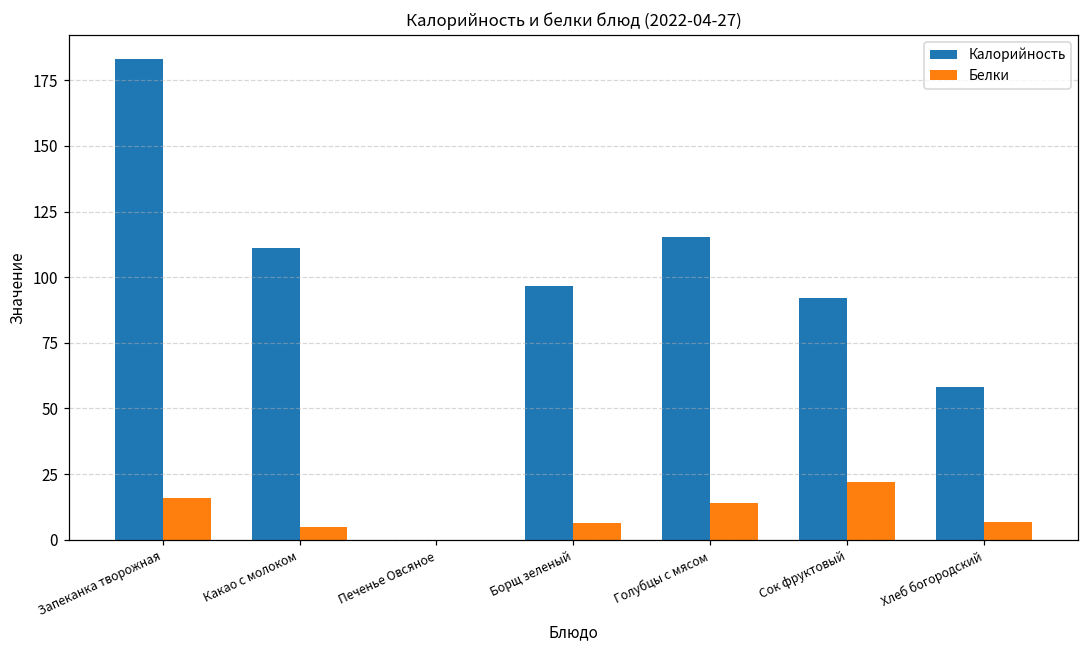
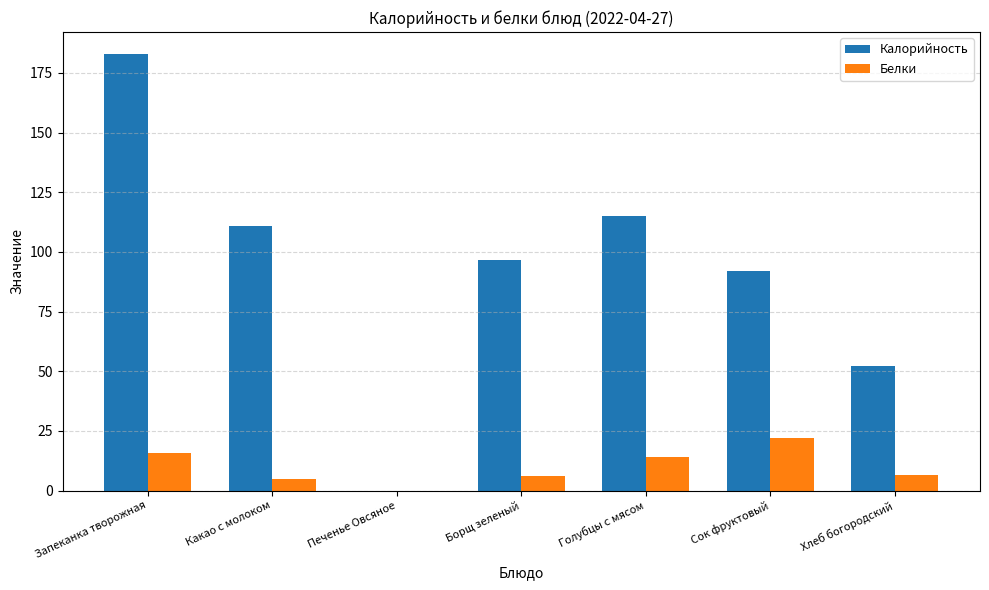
  {
    "Калорийность": {
      "Запеканка творожная": 183,
      "Какао с молоком": 111,
      "Печенье Овсяное": 0,
      "Борщ зеленый": 97,
      "Голубцы с мясом": 115,
      "Сок фруктовый": 92,
-     "Хлеб богородский": 58
+     "Хлеб богородский": 52
    },
    "Белки": {
      "Запеканка творожная": 16,
      "Какао с молоком": 5,
      "Печенье Овсяное": 0,
      "Борщ зеленый": 6,
      "Голубцы с мясом": 14,
      "Сок фруктовый": 22,
      "Хлеб богородский": 7
    }
  }
